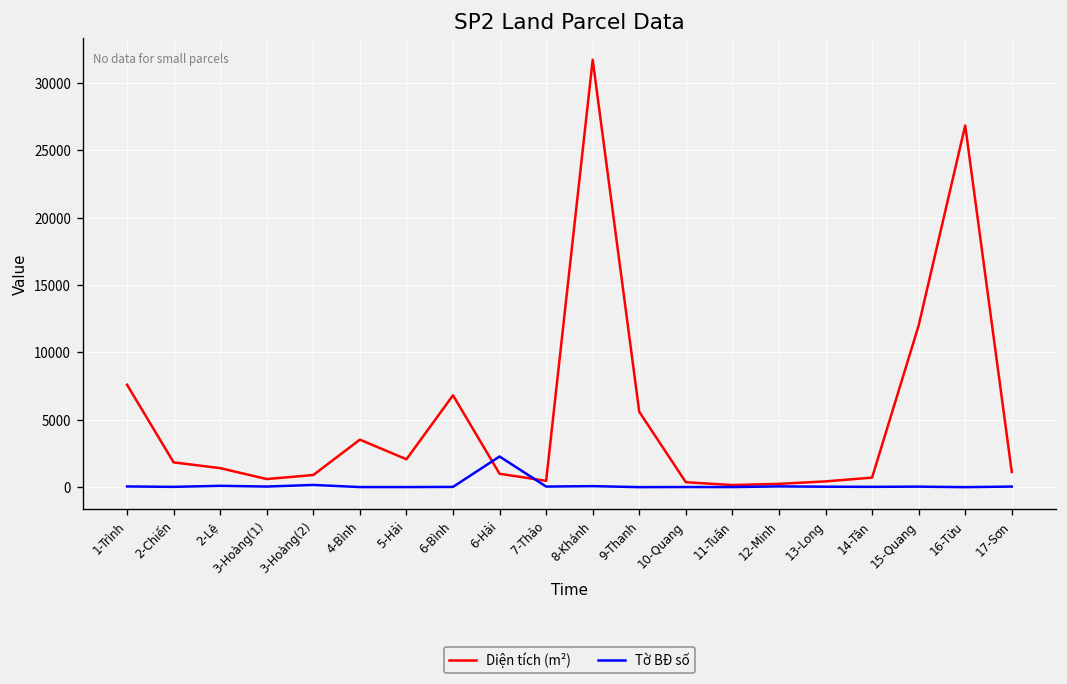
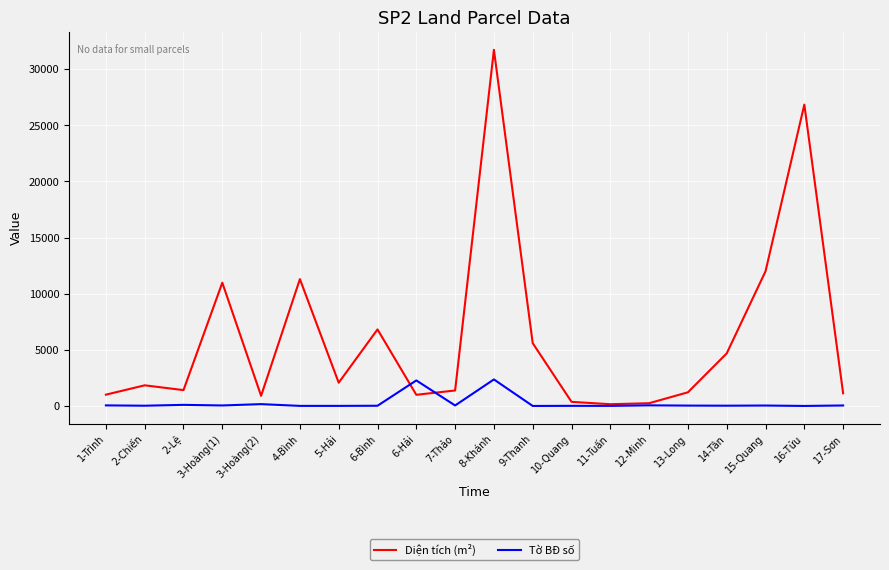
  {
    "Diện tích (m²)": {
-     "1-Trình": 7600,
+     "1-Trình": 1000,
      "2-Chiến": 1800,
      "2-Lệ": 1400,
-     "3-Hoàng(1)": 600,
+     "3-Hoàng(1)": 11000,
      "3-Hoàng(2)": 900,
-     "4-Bình": 3500,
+     "4-Bình": 11300,
      "5-Hải": 2100,
      "6-Bình": 6800,
      "6-Hải": 1000,
-     "7-Thảo": 500,
+     "7-Thảo": 1400,
      "8-Khánh": 31700,
      "9-Thanh": 5600,
      "10-Quang": 400,
-     "13-Long": 400,
-     "14-Tân": 700,
+     "13-Long": 1200,
+     "14-Tân": 4700,
      "15-Quang": 12000,
      "16-Tửu": 26800,
      "17-Sơn": 1100
    },
    "Tờ BĐ số": {
      "1-Trình": 100,
      "2-Chiến": 0,
      "2-Lệ": 100,
      "3-Hoàng(1)": 100,
      "3-Hoàng(2)": 200,
      "4-Bình": 0,
      "5-Hải": 0,
      "6-Bình": 0,
      "6-Hải": 2300,
      "7-Thảo": 100,
-     "8-Khánh": 100,
+     "8-Khánh": 2400,
      "9-Thanh": 0,
      "10-Quang": 0,
      "13-Long": 0,
      "14-Tân": 0,
      "15-Quang": 0,
      "16-Tửu": 0,
      "17-Sơn": 100
    }
  }
